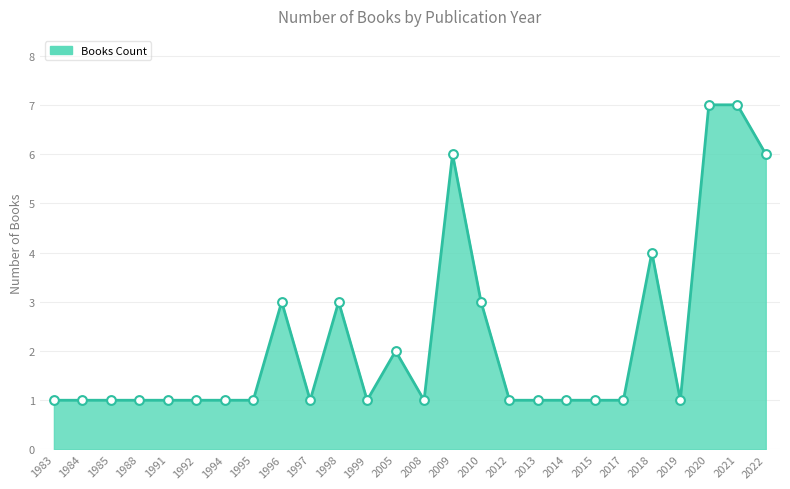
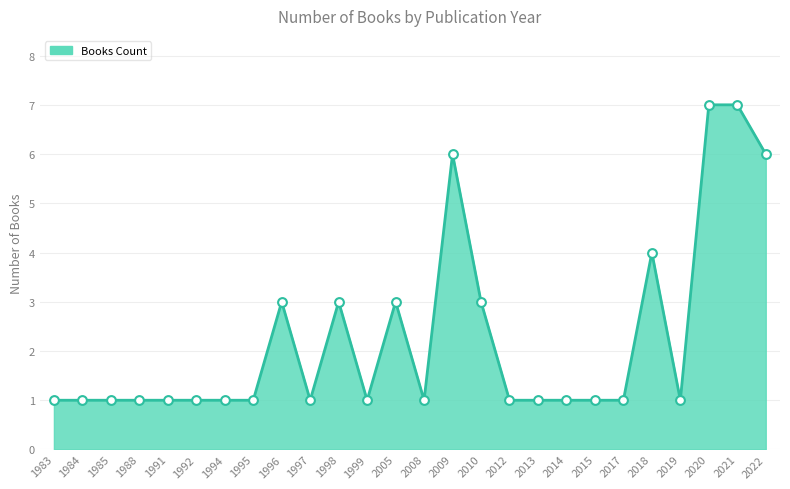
  {
    "1983": 1,
    "1984": 1,
    "1985": 1,
    "1988": 1,
    "1991": 1,
    "1992": 1,
    "1994": 1,
    "1995": 1,
    "1996": 3,
    "1997": 1,
    "1998": 3,
    "1999": 1,
-   "2005": 2,
+   "2005": 3,
    "2008": 1,
    "2009": 6,
    "2010": 3,
    "2012": 1,
    "2013": 1,
    "2014": 1,
    "2015": 1,
    "2017": 1,
    "2018": 4,
    "2019": 1,
    "2020": 7,
    "2021": 7,
    "2022": 6
  }
